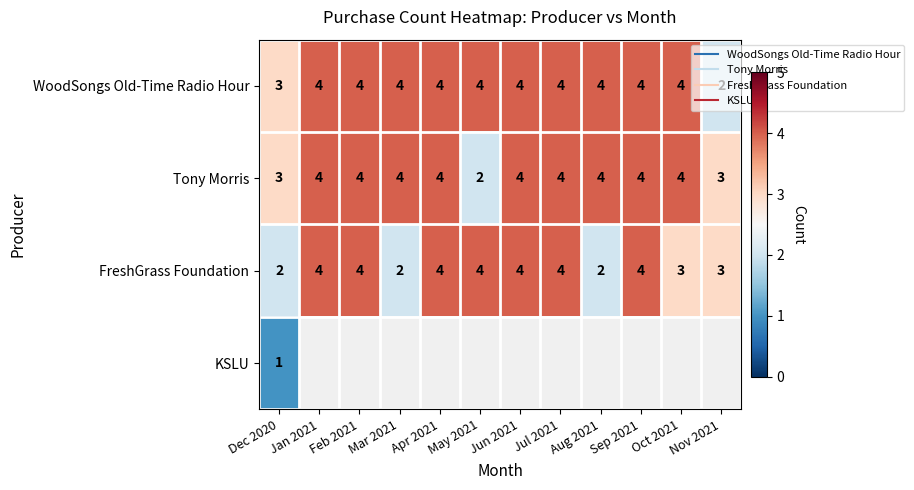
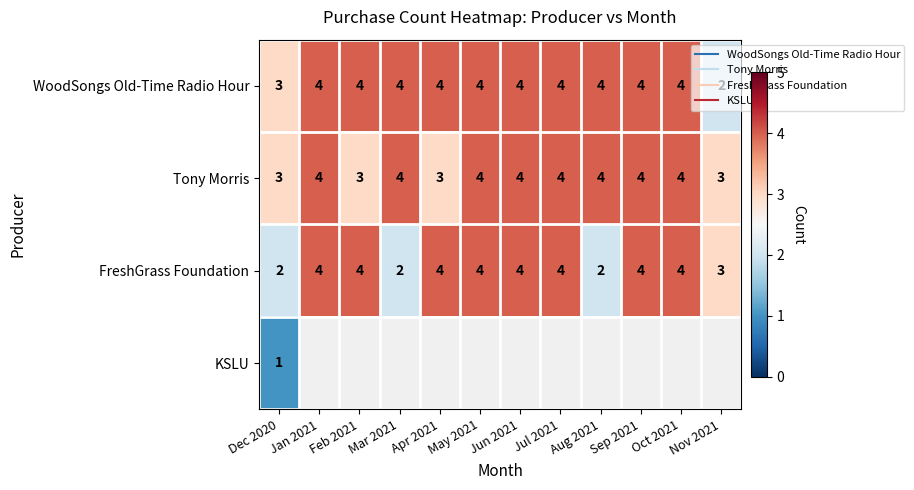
  {
    "WoodSongs Old-Time Radio Hour": {
      "Dec 2020": 3,
      "Jan 2021": 4,
      "Feb 2021": 4,
      "Mar 2021": 4,
      "Apr 2021": 4,
      "May 2021": 4,
      "Jun 2021": 4,
      "Jul 2021": 4,
      "Aug 2021": 4,
      "Sep 2021": 4,
      "Oct 2021": 4
    },
    "Tony Morris": {
      "Dec 2020": 3,
      "Jan 2021": 4,
-     "Feb 2021": 4,
+     "Feb 2021": 3,
      "Mar 2021": 4,
-     "Apr 2021": 4,
-     "May 2021": 2,
+     "Apr 2021": 3,
+     "May 2021": 4,
      "Jun 2021": 4,
      "Jul 2021": 4,
      "Aug 2021": 4,
      "Sep 2021": 4,
      "Oct 2021": 4,
      "Nov 2021": 3
    },
    "FreshGrass Foundation": {
      "Dec 2020": 2,
      "Jan 2021": 4,
      "Feb 2021": 4,
      "Mar 2021": 2,
      "Apr 2021": 4,
      "May 2021": 4,
      "Jun 2021": 4,
      "Jul 2021": 4,
      "Aug 2021": 2,
      "Sep 2021": 4,
-     "Oct 2021": 3,
+     "Oct 2021": 4,
      "Nov 2021": 3
    },
    "KSLU": {
      "Dec 2020": 1
    }
  }
